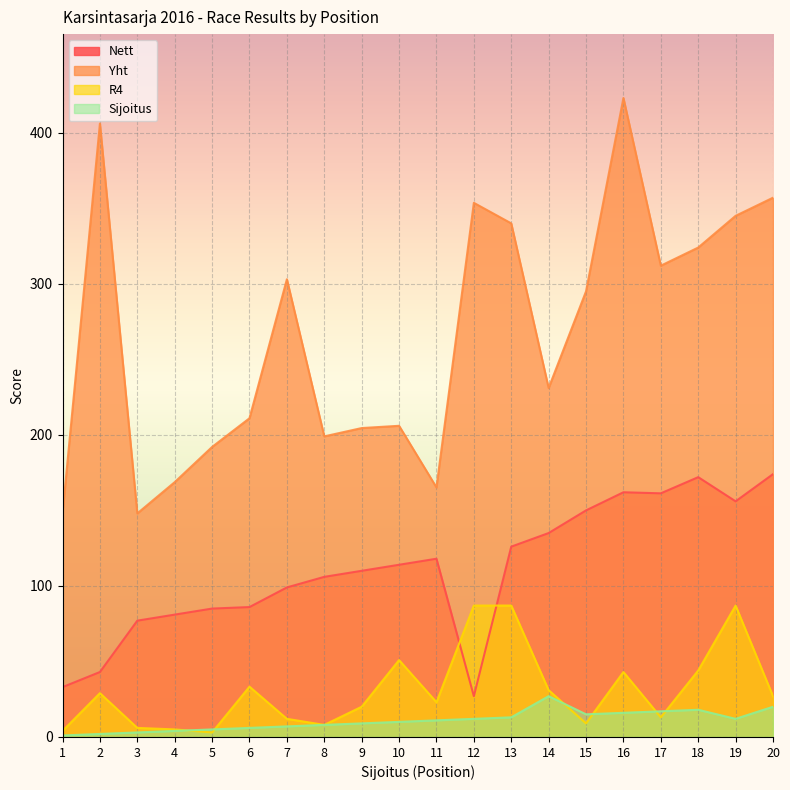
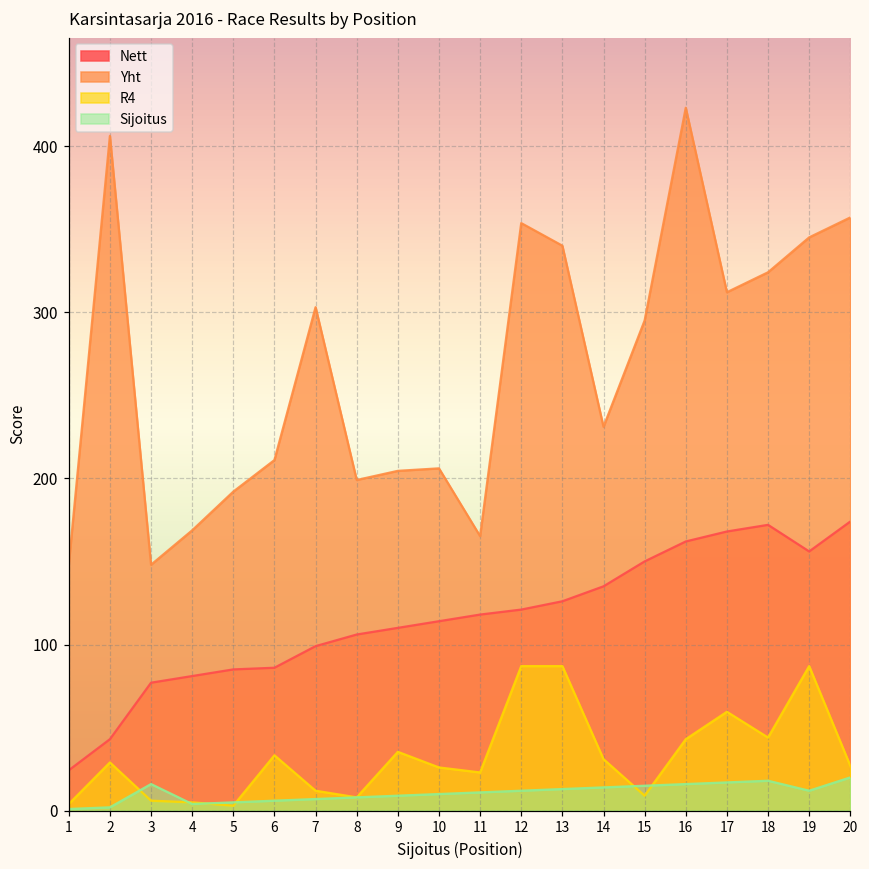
  {
    "Nett": {
-     "1": 33,
+     "1": 24,
      "2": 43,
      "3": 77,
      "4": 81,
      "5": 85,
      "6": 86,
      "7": 99,
      "8": 106,
      "9": 110,
      "10": 114,
      "11": 118,
-     "12": 27,
+     "12": 121,
      "13": 126,
      "14": 135,
      "15": 150,
      "16": 162,
-     "17": 161,
+     "17": 168,
      "18": 172,
      "19": 156,
      "20": 174
    },
    "Yht": {
      "1": 148,
      "2": 406,
      "3": 148,
      "4": 169,
      "5": 192,
      "6": 211,
      "7": 303,
      "8": 199,
      "9": 205,
      "10": 206,
      "11": 165,
      "12": 354,
      "13": 340,
      "14": 231,
      "15": 295,
      "16": 423,
      "17": 312,
      "18": 324,
      "19": 345,
      "20": 357
    },
    "R4": {
      "1": 4,
      "2": 29,
      "3": 6,
      "5": 3,
      "6": 33,
      "7": 12,
-     "9": 20,
-     "10": 51,
+     "9": 35,
+     "10": 26,
      "11": 23,
      "12": 87,
      "13": 87,
      "14": 31,
      "15": 9,
      "16": 43,
-     "17": 13,
+     "17": 60,
      "18": 44,
      "19": 87,
      "20": 27
    },
    "Sijoitus": {
      "1": 1,
      "2": 2,
-     "3": 3,
+     "3": 16,
      "5": 5,
      "6": 6,
      "7": 7,
      "9": 9,
      "10": 10,
      "11": 11,
      "12": 12,
      "13": 13,
-     "14": 27,
+     "14": 14,
      "15": 15,
      "16": 16,
      "17": 17,
      "18": 18,
      "19": 12,
      "20": 20
    }
  }
